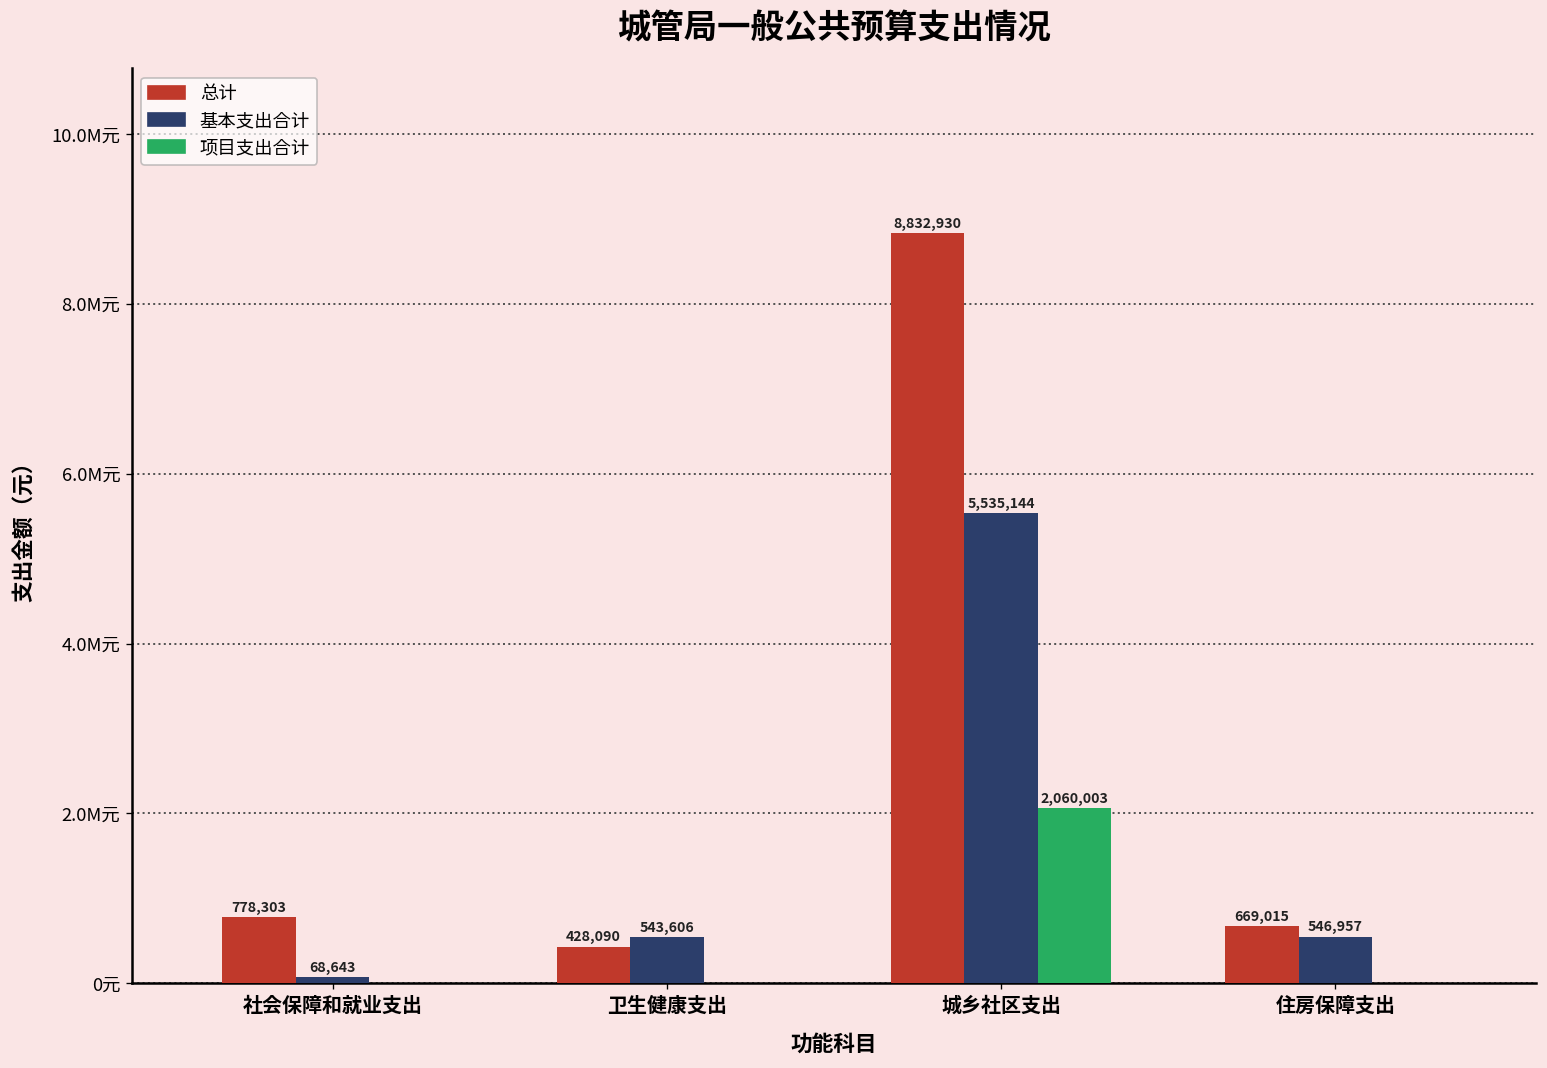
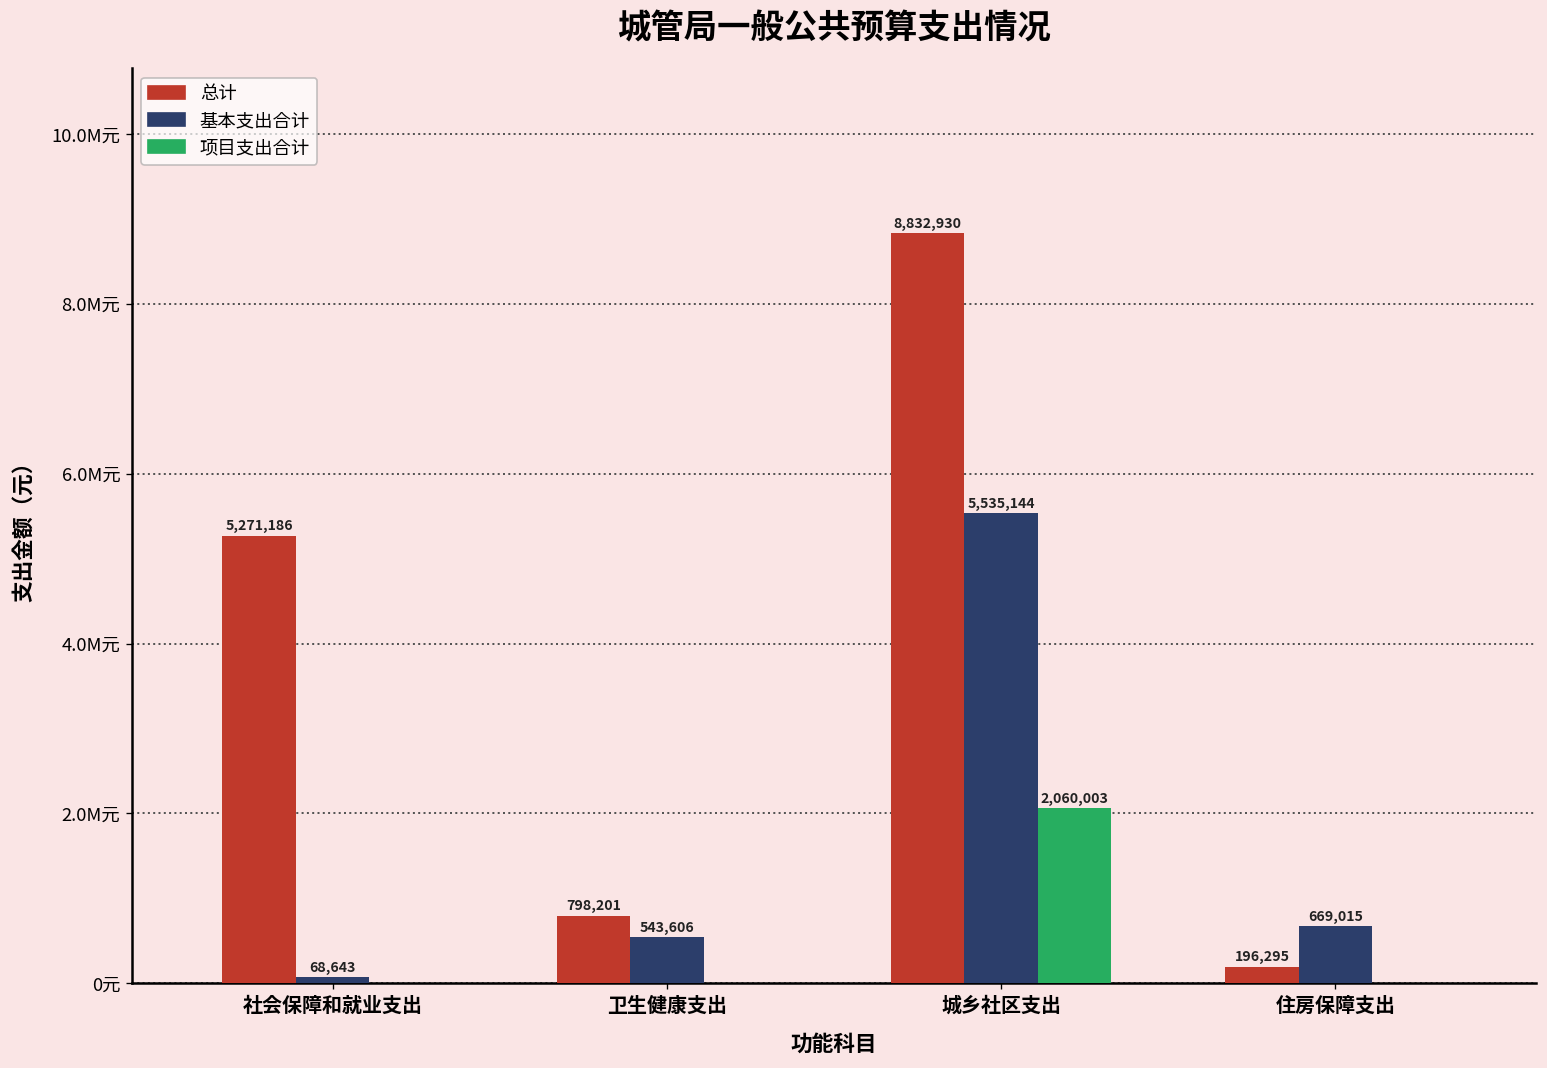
  {
    "总计": {
-     "社会保障和就业支出": "778,303",
-     "卫生健康支出": "428,090",
+     "社会保障和就业支出": "5,271,186",
+     "卫生健康支出": "798,201",
      "城乡社区支出": "8,832,930",
-     "住房保障支出": "669,015"
+     "住房保障支出": "196,295"
    },
    "基本支出合计": {
      "社会保障和就业支出": "68,643",
      "卫生健康支出": "543,606",
      "城乡社区支出": "5,535,144",
-     "住房保障支出": "546,957"
+     "住房保障支出": "669,015"
    },
    "项目支出合计": {
      "城乡社区支出": "2,060,003"
    }
  }
